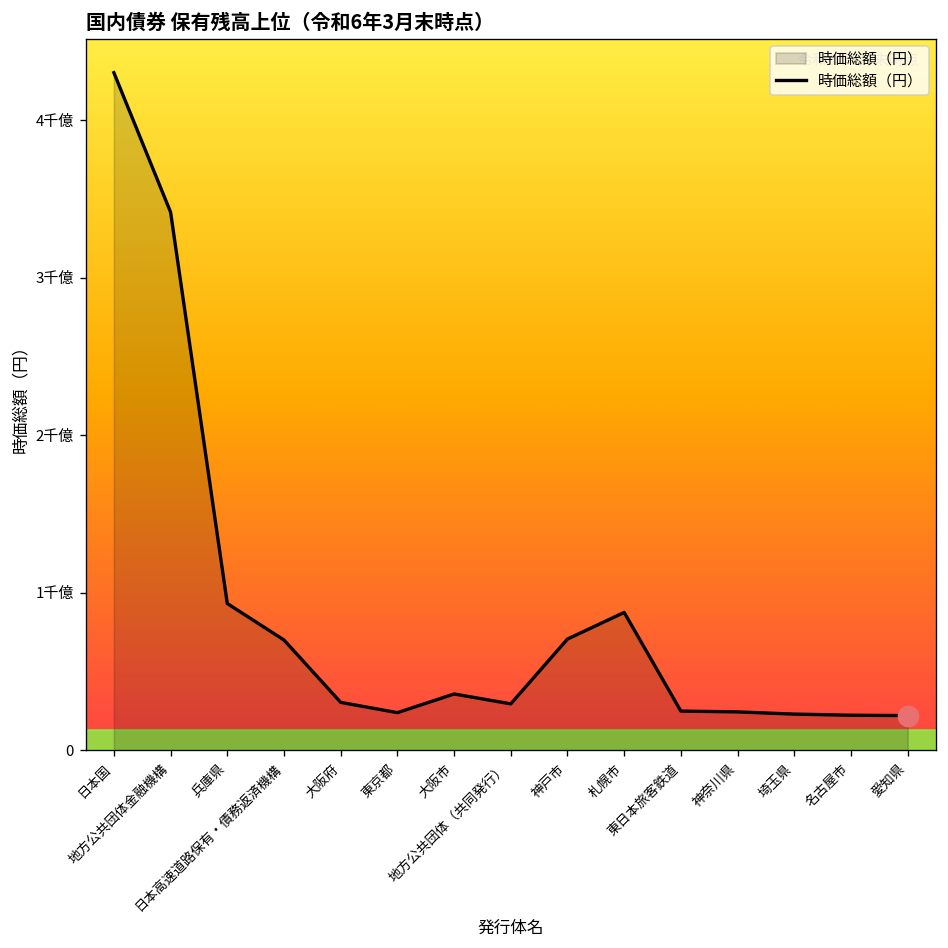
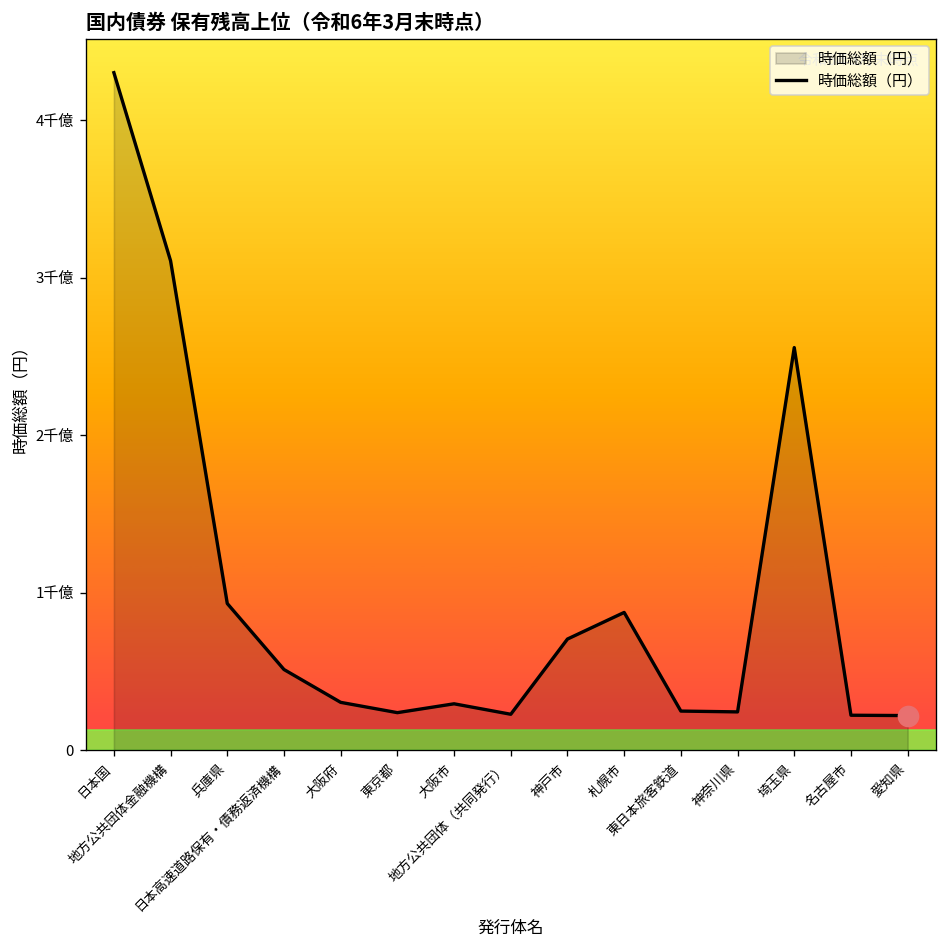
  {
    "時価総額（円）": {
      "日本国": "4.30千億",
-     "地方公共団体金融機構": "3.42千億",
+     "地方公共団体金融機構": "3.11千億",
      "兵庫県": "0.93千億",
-     "日本高速道路保有・債務返済機構": "0.70千億",
+     "日本高速道路保有・債務返済機構": "0.51千億",
      "大阪府": "0.30千億",
      "東京都": "0.24千億",
-     "大阪市": "0.36千億",
-     "地方公共団体（共同発行）": "0.29千億",
+     "大阪市": "0.29千億",
+     "地方公共団体（共同発行）": "0.23千億",
      "神戸市": "0.71千億",
      "札幌市": "0.87千億",
      "東日本旅客鉄道": "0.25千億",
      "神奈川県": "0.24千億",
-     "埼玉県": "0.23千億",
+     "埼玉県": "2.56千億",
      "名古屋市": "0.22千億"
    }
  }
